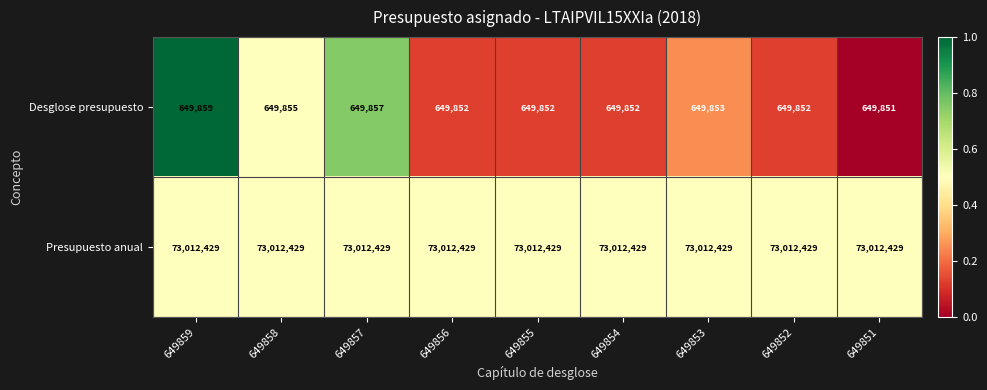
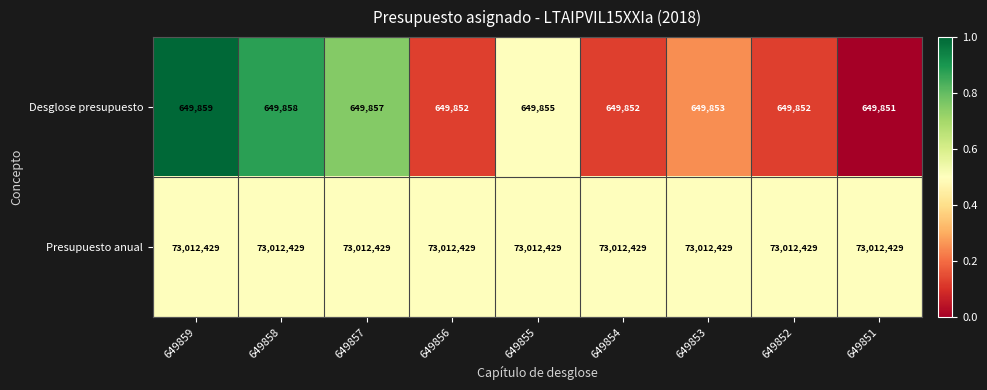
  {
    "Desglose presupuesto": {
      "649859": "649,859",
-     "649858": "649,855",
+     "649858": "649,858",
      "649857": "649,857",
      "649856": "649,852",
-     "649855": "649,852",
+     "649855": "649,855",
      "649854": "649,852",
      "649853": "649,853",
      "649852": "649,852",
      "649851": "649,851"
    },
    "Presupuesto anual": {
      "649859": "73,012,429",
      "649858": "73,012,429",
      "649857": "73,012,429",
      "649856": "73,012,429",
      "649855": "73,012,429",
      "649854": "73,012,429",
      "649853": "73,012,429",
      "649852": "73,012,429",
      "649851": "73,012,429"
    }
  }
